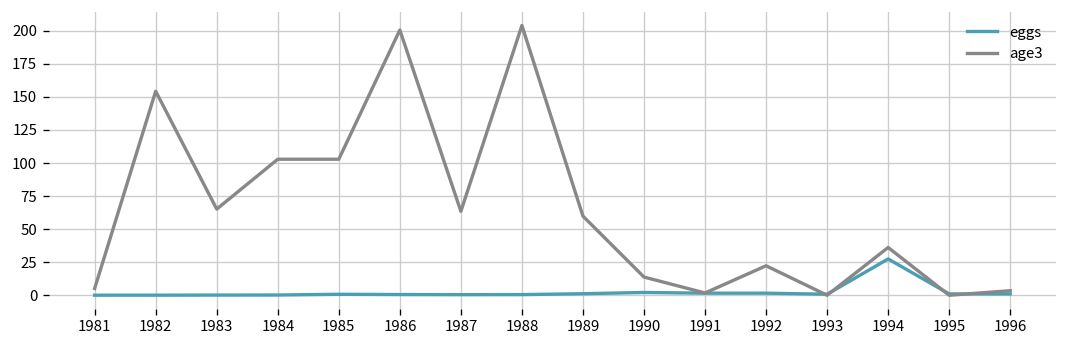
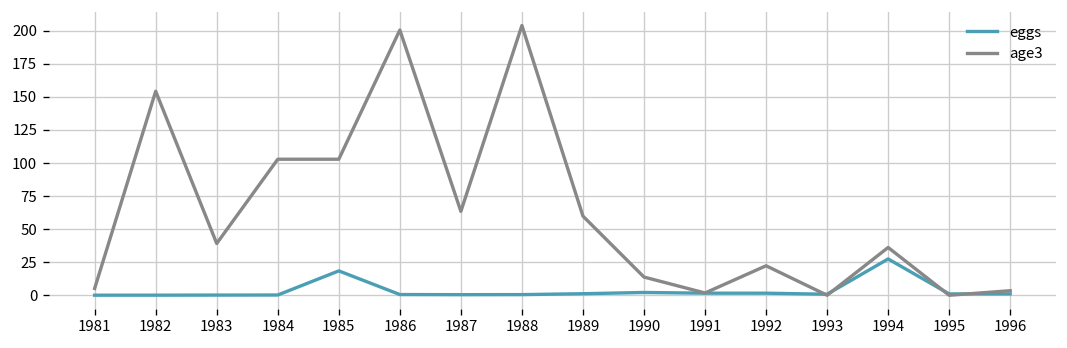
  {
    "eggs": {
      "1981": 0,
      "1982": 0,
      "1983": 0,
      "1984": 0,
-     "1985": 1,
+     "1985": 18,
      "1986": 1,
      "1987": 0,
      "1988": 0,
      "1989": 1,
      "1990": 2,
      "1992": 2,
      "1994": 27,
      "1996": 1
    },
    "age3": {
      "1981": 5,
      "1982": 154,
-     "1983": 65,
+     "1983": 39,
      "1984": 103,
      "1985": 103,
      "1986": 201,
      "1987": 63,
      "1988": 204,
      "1989": 60,
      "1990": 14,
      "1992": 22,
      "1994": 36,
      "1996": 3
    }
  }
